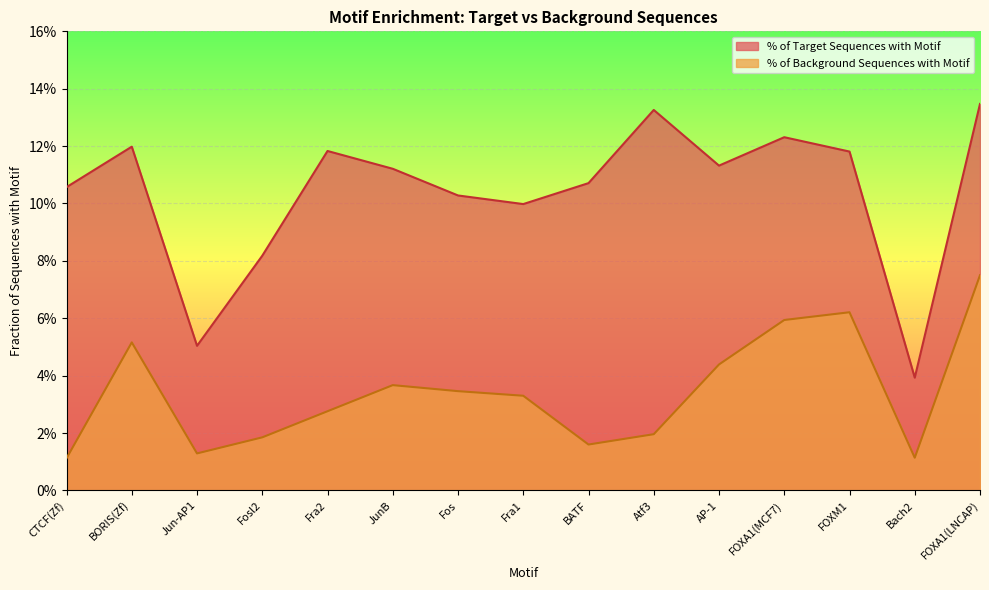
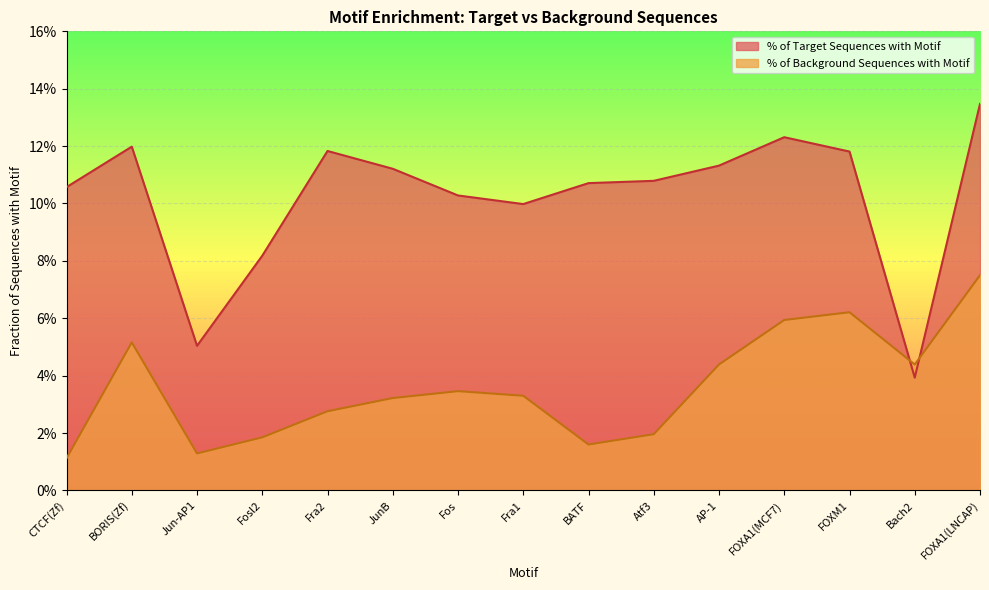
  {
    "% of Target Sequences with Motif": {
      "CTCF(Zf)": "10.6%",
      "BORIS(Zf)": "12.0%",
      "Jun-AP1": "5.0%",
      "Fosl2": "8.2%",
      "Fra2": "11.8%",
      "JunB": "11.2%",
      "Fos": "10.3%",
      "Fra1": "10.0%",
      "BATF": "10.7%",
-     "Atf3": "13.3%",
+     "Atf3": "10.8%",
      "AP-1": "11.3%",
      "FOXA1(MCF7)": "12.3%",
      "FOXM1": "11.8%",
      "Bach2": "3.9%",
      "FOXA1(LNCAP)": "13.5%"
    },
    "% of Background Sequences with Motif": {
      "CTCF(Zf)": "1.1%",
      "BORIS(Zf)": "5.2%",
      "Jun-AP1": "1.3%",
      "Fosl2": "1.8%",
      "Fra2": "2.8%",
-     "JunB": "3.7%",
+     "JunB": "3.2%",
      "Fos": "3.5%",
      "Fra1": "3.3%",
      "BATF": "1.6%",
      "Atf3": "2.0%",
      "AP-1": "4.4%",
      "FOXA1(MCF7)": "5.9%",
      "FOXM1": "6.2%",
-     "Bach2": "1.1%",
+     "Bach2": "4.4%",
      "FOXA1(LNCAP)": "7.5%"
    }
  }
